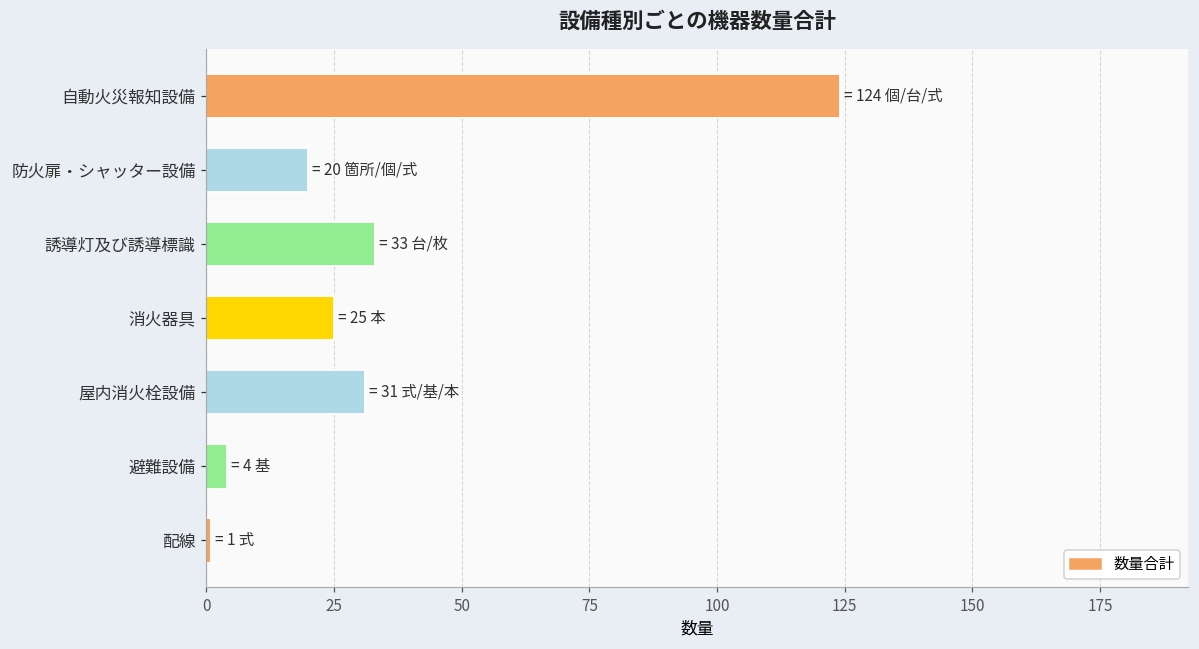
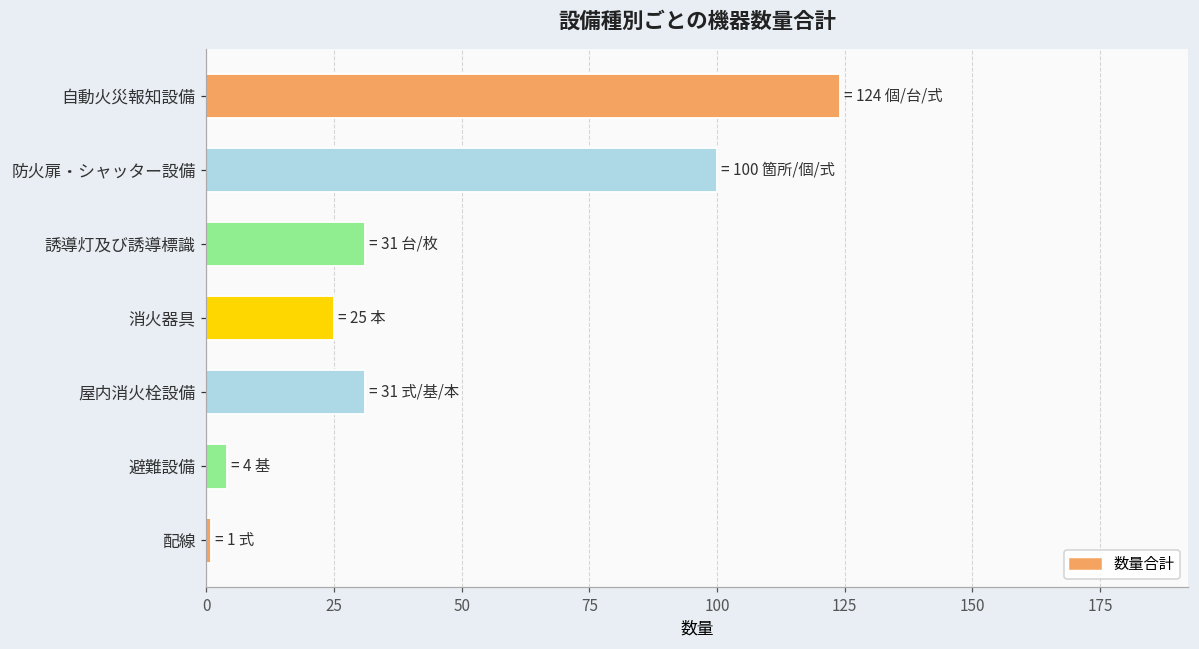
  {
    "自動火災報知設備": 124,
-   "防火扉・シャッター設備": 20,
-   "誘導灯及び誘導標識": 33,
+   "防火扉・シャッター設備": 100,
+   "誘導灯及び誘導標識": 31,
    "消火器具": 25,
    "屋内消火栓設備": 31,
    "避難設備": 4,
    "配線": 1
  }
